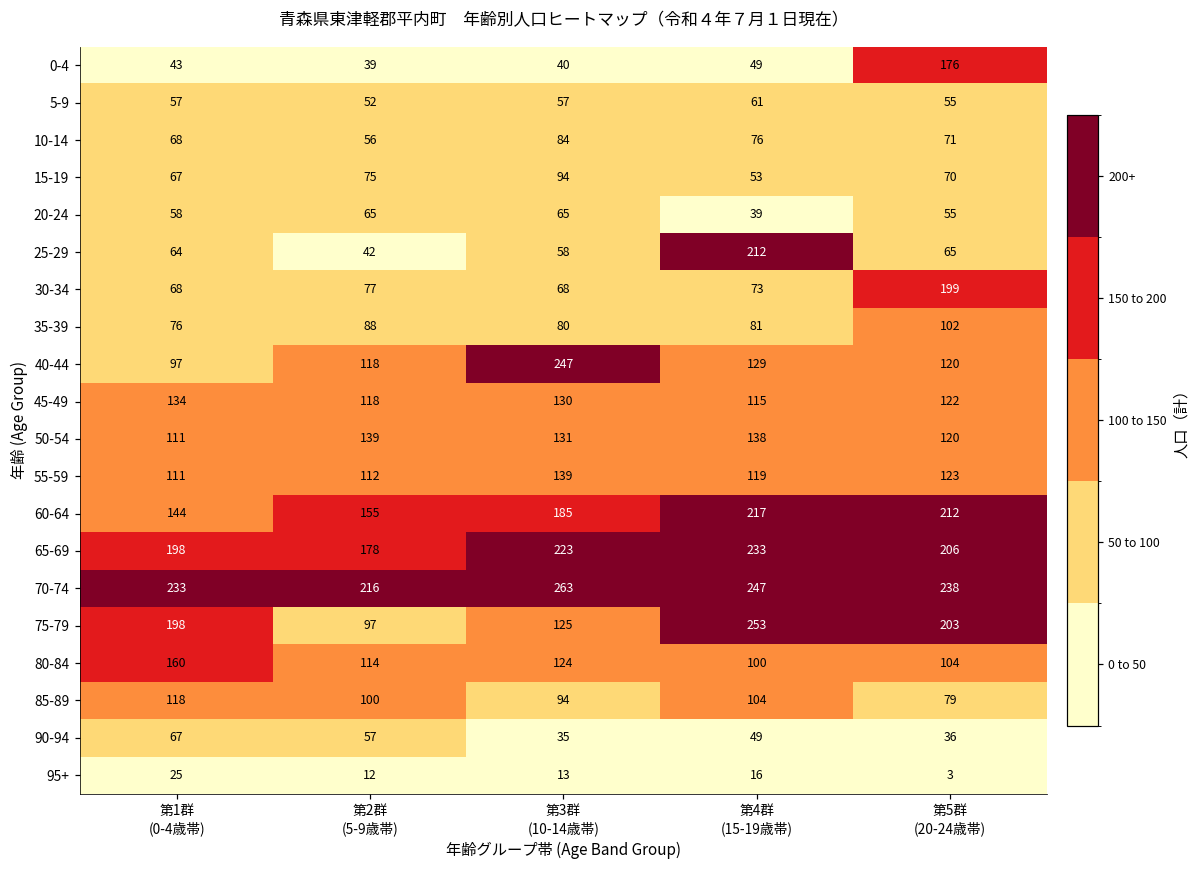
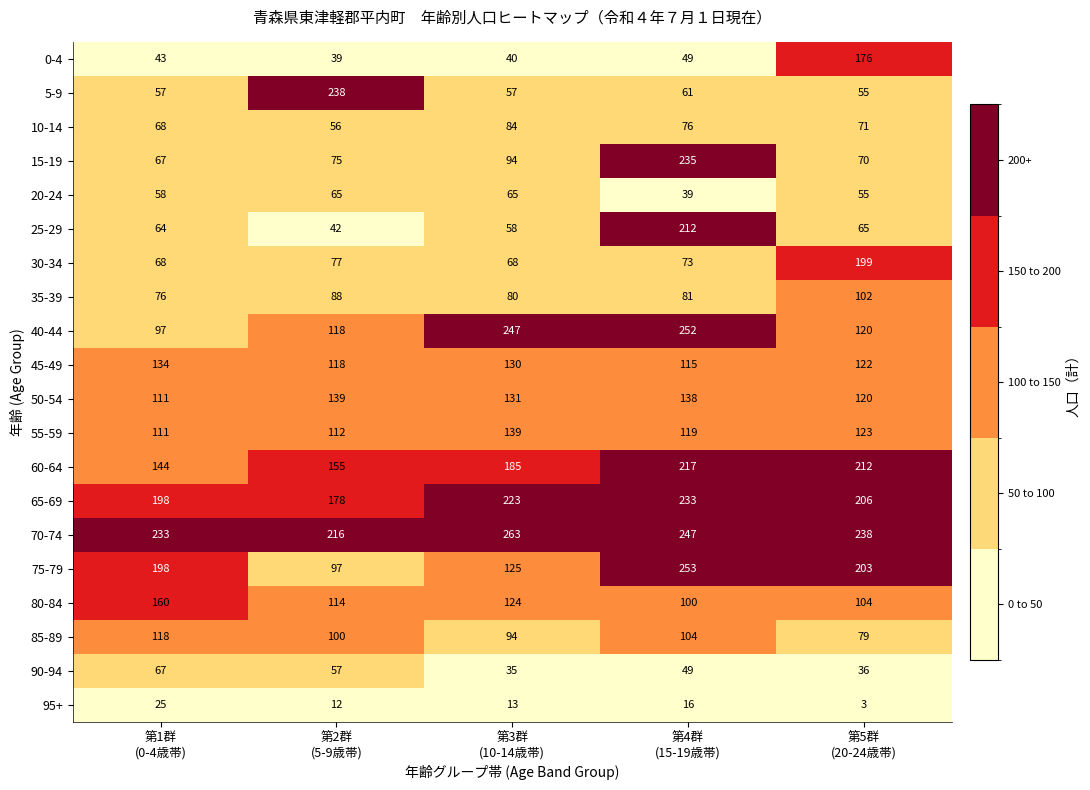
  {
    "0-4": {
      "第1群 (0-4歳帯)": 43,
      "第2群 (5-9歳帯)": 39,
      "第3群 (10-14歳帯)": 40,
      "第4群 (15-19歳帯)": 49,
      "第5群 (20-24歳帯)": 176
    },
    "5-9": {
      "第1群 (0-4歳帯)": 57,
-     "第2群 (5-9歳帯)": 52,
+     "第2群 (5-9歳帯)": 238,
      "第3群 (10-14歳帯)": 57,
      "第4群 (15-19歳帯)": 61,
      "第5群 (20-24歳帯)": 55
    },
    "10-14": {
      "第1群 (0-4歳帯)": 68,
      "第2群 (5-9歳帯)": 56,
      "第3群 (10-14歳帯)": 84,
      "第4群 (15-19歳帯)": 76,
      "第5群 (20-24歳帯)": 71
    },
    "15-19": {
      "第1群 (0-4歳帯)": 67,
      "第2群 (5-9歳帯)": 75,
      "第3群 (10-14歳帯)": 94,
-     "第4群 (15-19歳帯)": 53,
+     "第4群 (15-19歳帯)": 235,
      "第5群 (20-24歳帯)": 70
    },
    "20-24": {
      "第1群 (0-4歳帯)": 58,
      "第2群 (5-9歳帯)": 65,
      "第3群 (10-14歳帯)": 65,
      "第4群 (15-19歳帯)": 39,
      "第5群 (20-24歳帯)": 55
    },
    "25-29": {
      "第1群 (0-4歳帯)": 64,
      "第2群 (5-9歳帯)": 42,
      "第3群 (10-14歳帯)": 58,
      "第4群 (15-19歳帯)": 212,
      "第5群 (20-24歳帯)": 65
    },
    "30-34": {
      "第1群 (0-4歳帯)": 68,
      "第2群 (5-9歳帯)": 77,
      "第3群 (10-14歳帯)": 68,
      "第4群 (15-19歳帯)": 73,
      "第5群 (20-24歳帯)": 199
    },
    "35-39": {
      "第1群 (0-4歳帯)": 76,
      "第2群 (5-9歳帯)": 88,
      "第3群 (10-14歳帯)": 80,
      "第4群 (15-19歳帯)": 81,
      "第5群 (20-24歳帯)": 102
    },
    "40-44": {
      "第1群 (0-4歳帯)": 97,
      "第2群 (5-9歳帯)": 118,
      "第3群 (10-14歳帯)": 247,
-     "第4群 (15-19歳帯)": 129,
+     "第4群 (15-19歳帯)": 252,
      "第5群 (20-24歳帯)": 120
    },
    "45-49": {
      "第1群 (0-4歳帯)": 134,
      "第2群 (5-9歳帯)": 118,
      "第3群 (10-14歳帯)": 130,
      "第4群 (15-19歳帯)": 115,
      "第5群 (20-24歳帯)": 122
    },
    "50-54": {
      "第1群 (0-4歳帯)": 111,
      "第2群 (5-9歳帯)": 139,
      "第3群 (10-14歳帯)": 131,
      "第4群 (15-19歳帯)": 138,
      "第5群 (20-24歳帯)": 120
    },
    "55-59": {
      "第1群 (0-4歳帯)": 111,
      "第2群 (5-9歳帯)": 112,
      "第3群 (10-14歳帯)": 139,
      "第4群 (15-19歳帯)": 119,
      "第5群 (20-24歳帯)": 123
    },
    "60-64": {
      "第1群 (0-4歳帯)": 144,
      "第2群 (5-9歳帯)": 155,
      "第3群 (10-14歳帯)": 185,
      "第4群 (15-19歳帯)": 217,
      "第5群 (20-24歳帯)": 212
    },
    "65-69": {
      "第1群 (0-4歳帯)": 198,
      "第2群 (5-9歳帯)": 178,
      "第3群 (10-14歳帯)": 223,
      "第4群 (15-19歳帯)": 233,
      "第5群 (20-24歳帯)": 206
    },
    "70-74": {
      "第1群 (0-4歳帯)": 233,
      "第2群 (5-9歳帯)": 216,
      "第3群 (10-14歳帯)": 263,
      "第4群 (15-19歳帯)": 247,
      "第5群 (20-24歳帯)": 238
    },
    "75-79": {
      "第1群 (0-4歳帯)": 198,
      "第2群 (5-9歳帯)": 97,
      "第3群 (10-14歳帯)": 125,
      "第4群 (15-19歳帯)": 253,
      "第5群 (20-24歳帯)": 203
    },
    "80-84": {
      "第1群 (0-4歳帯)": 160,
      "第2群 (5-9歳帯)": 114,
      "第3群 (10-14歳帯)": 124,
      "第4群 (15-19歳帯)": 100,
      "第5群 (20-24歳帯)": 104
    },
    "85-89": {
      "第1群 (0-4歳帯)": 118,
      "第2群 (5-9歳帯)": 100,
      "第3群 (10-14歳帯)": 94,
      "第4群 (15-19歳帯)": 104,
      "第5群 (20-24歳帯)": 79
    },
    "90-94": {
      "第1群 (0-4歳帯)": 67,
      "第2群 (5-9歳帯)": 57,
      "第3群 (10-14歳帯)": 35,
      "第4群 (15-19歳帯)": 49,
      "第5群 (20-24歳帯)": 36
    },
    "95+": {
      "第1群 (0-4歳帯)": 25,
      "第2群 (5-9歳帯)": 12,
      "第3群 (10-14歳帯)": 13,
      "第4群 (15-19歳帯)": 16,
      "第5群 (20-24歳帯)": 3
    }
  }
